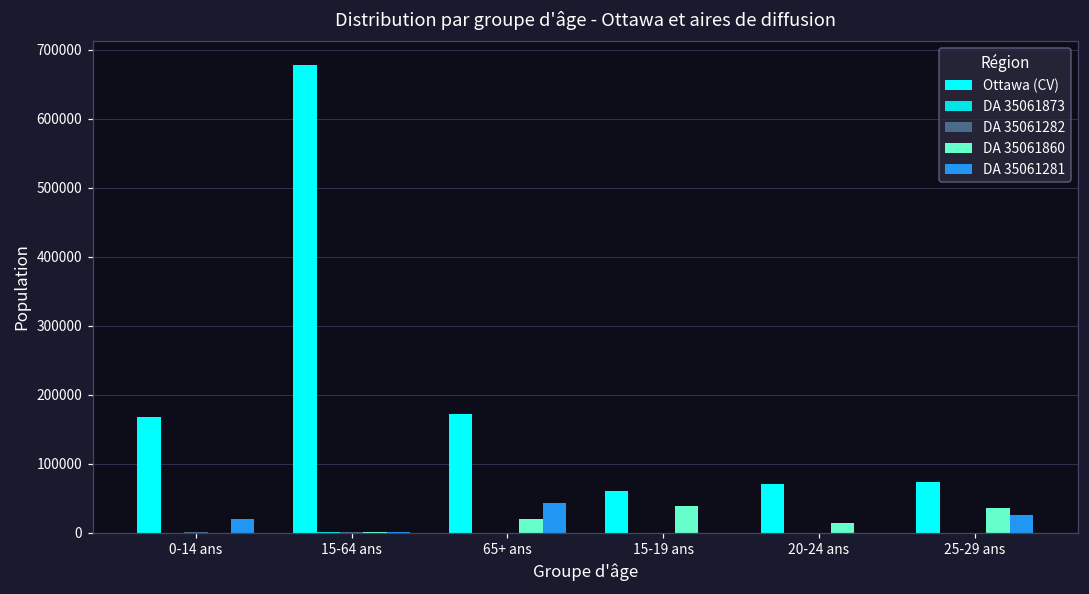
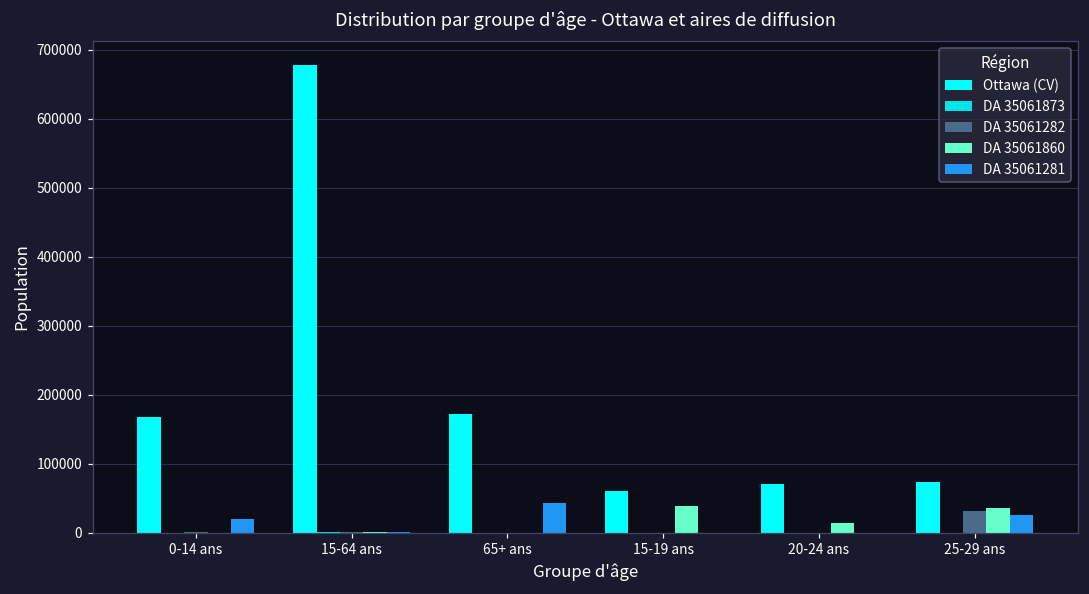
  {
    "DA 35061282": {
-     "25-29 ans": 0
+     "25-29 ans": 30000
    },
    "DA 35061860": {
-     "65+ ans": 20000,
+     "65+ ans": 0,
      "15-19 ans": 40000,
      "20-24 ans": 10000,
      "25-29 ans": 30000
    },
    "DA 35061281": {
      "0-14 ans": 20000,
      "65+ ans": 40000,
      "25-29 ans": 30000
    }
  }
